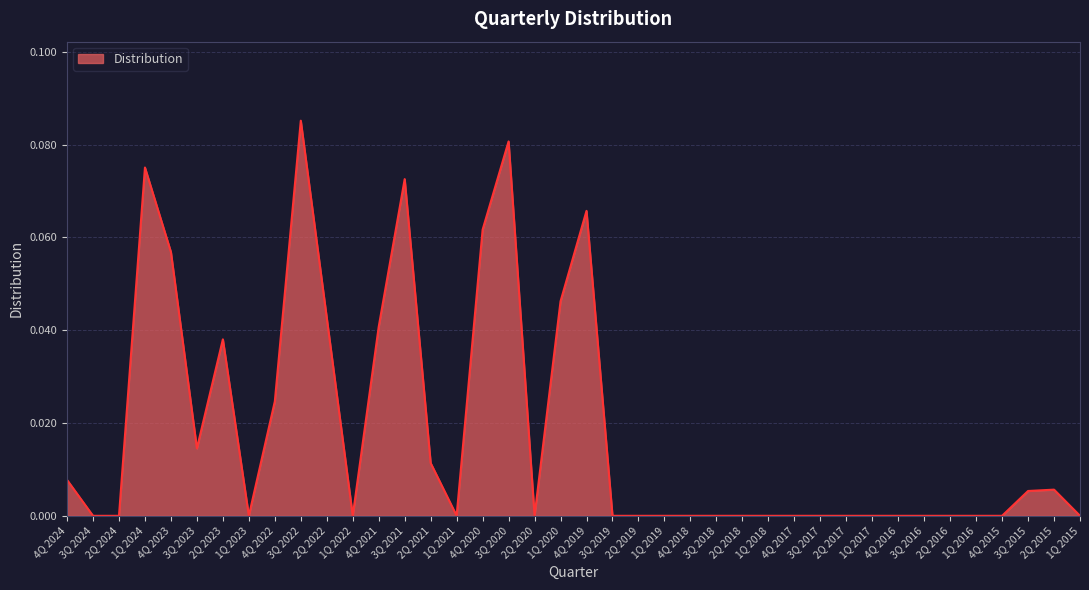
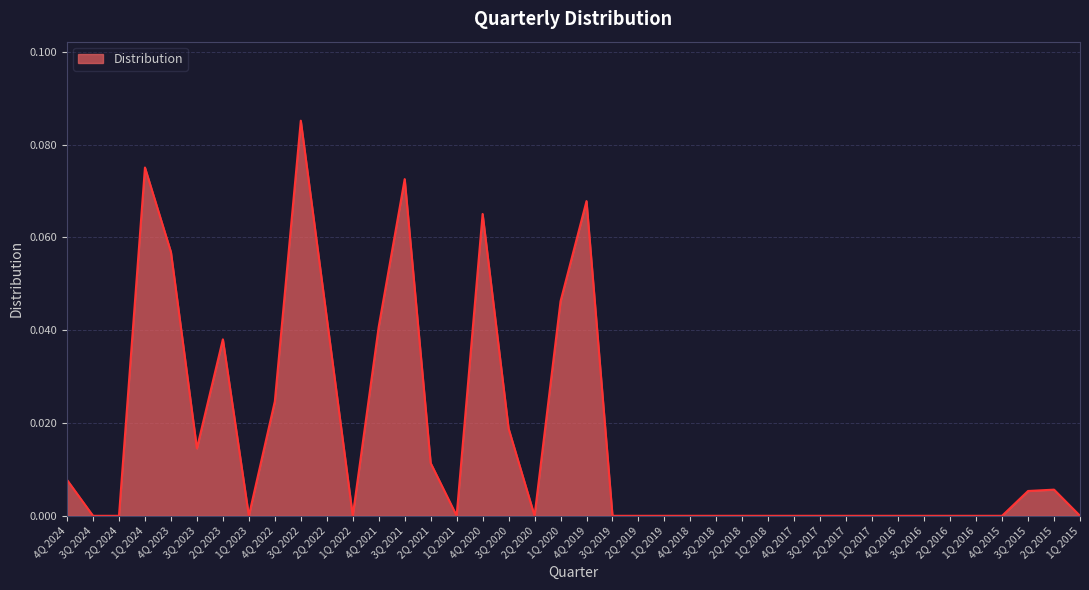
  {
    "4Q 2024": 0.008,
    "3Q 2024": 0.000,
    "2Q 2024": 0.000,
    "1Q 2024": 0.075,
    "4Q 2023": 0.057,
    "3Q 2023": 0.015,
    "2Q 2023": 0.038,
    "1Q 2023": 0.000,
    "4Q 2022": 0.025,
    "3Q 2022": 0.085,
    "2Q 2022": 0.043,
    "1Q 2022": 0.000,
    "4Q 2021": 0.041,
    "3Q 2021": 0.073,
    "2Q 2021": 0.011,
    "1Q 2021": 0.000,
-   "4Q 2020": 0.062,
-   "3Q 2020": 0.081,
+   "4Q 2020": 0.065,
+   "3Q 2020": 0.019,
    "2Q 2020": 0.000,
    "1Q 2020": 0.046,
-   "4Q 2019": 0.066,
+   "4Q 2019": 0.068,
    "3Q 2019": 0.000,
    "2Q 2019": 0.000,
    "1Q 2019": 0.000,
    "4Q 2018": 0.000,
    "3Q 2018": 0.000,
    "2Q 2018": 0.000,
    "1Q 2018": 0.000,
    "4Q 2017": 0.000,
    "3Q 2017": 0.000,
    "2Q 2017": 0.000,
    "1Q 2017": 0.000,
    "4Q 2016": 0.000,
    "3Q 2016": 0.000,
    "2Q 2016": 0.000,
    "1Q 2016": 0.000,
    "4Q 2015": 0.000,
    "3Q 2015": 0.005,
    "2Q 2015": 0.006,
    "1Q 2015": 0.000
  }
